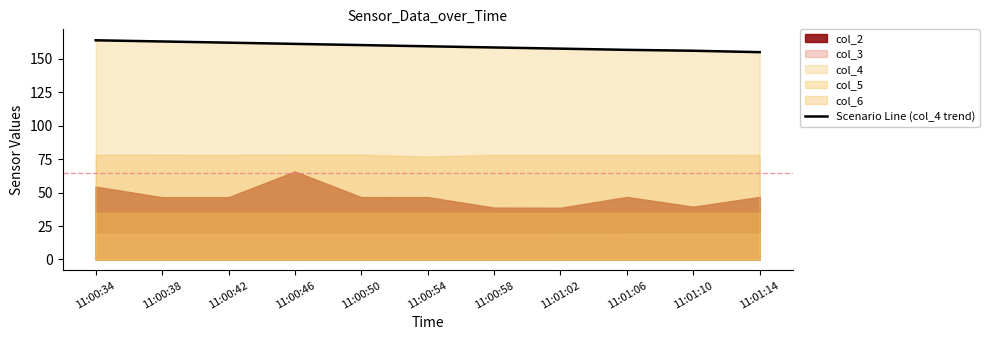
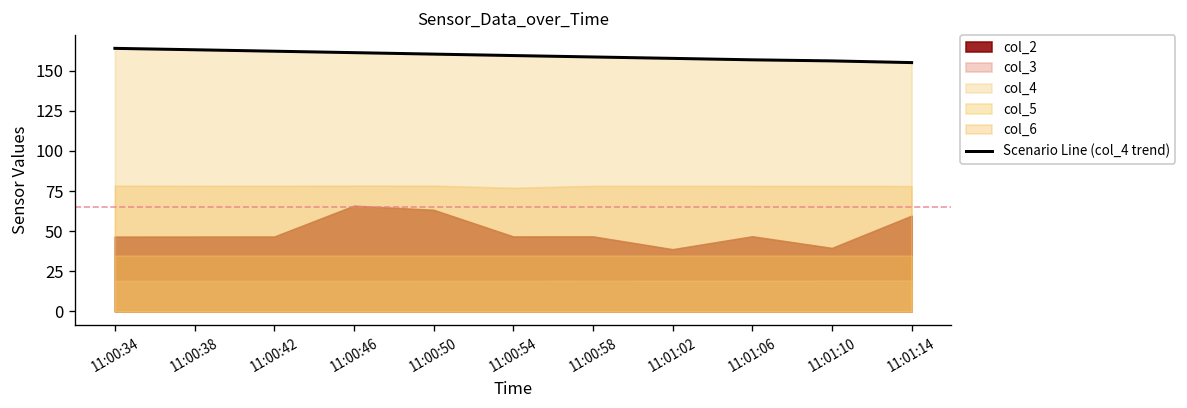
  {
    "col_2": {
-     "11:00:34": 54,
+     "11:00:34": 47,
      "11:00:38": 47,
      "11:00:42": 47,
      "11:00:46": 66,
-     "11:00:50": 47,
+     "11:00:50": 63,
      "11:00:54": 47,
-     "11:00:58": 39,
+     "11:00:58": 47,
      "11:01:02": 39,
      "11:01:06": 47,
      "11:01:10": 40,
-     "11:01:14": 47
+     "11:01:14": 60
    }
  }
